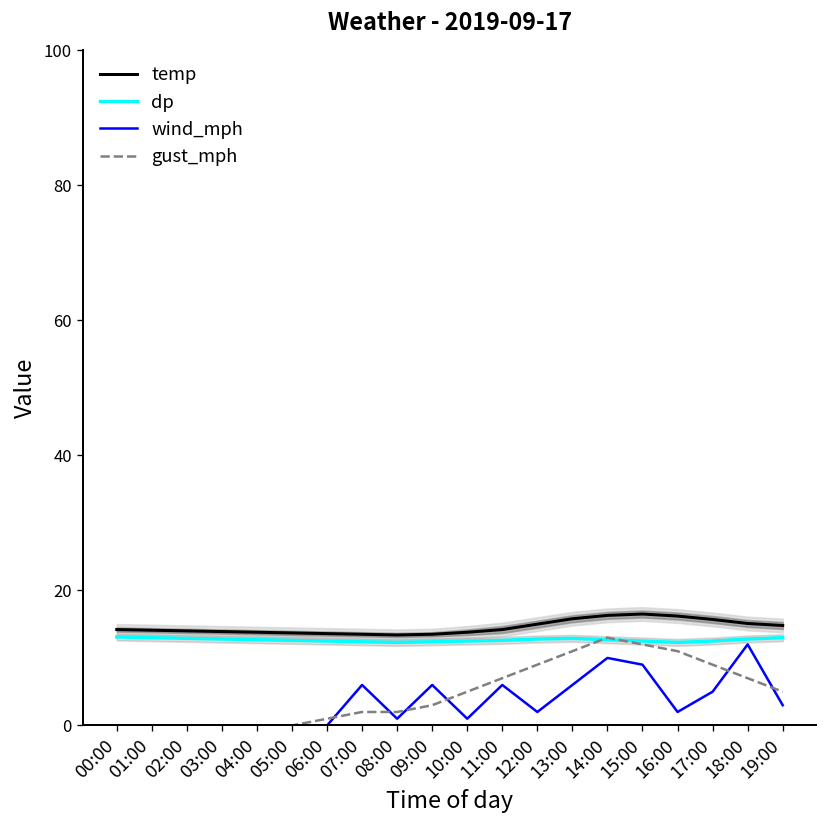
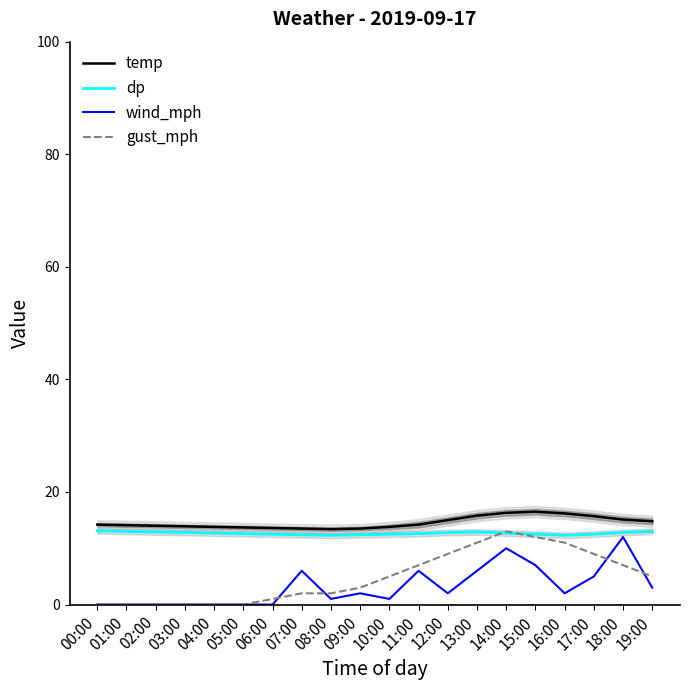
  {
    "temp": {
      "11:00": 14,
      "12:00": 15,
      "13:00": 16,
      "14:00": 16,
      "15:00": 17,
      "16:00": 16,
      "17:00": 16,
      "18:00": 15,
      "19:00": 15
    },
    "dp": {
      "00:00": 13,
      "01:00": 13,
      "02:00": 13,
      "03:00": 13,
      "04:00": 13,
      "05:00": 13,
      "06:00": 13,
      "07:00": 12,
      "08:00": 12,
      "09:00": 12,
      "10:00": 13,
      "11:00": 13,
      "12:00": 13,
      "13:00": 13,
      "15:00": 13,
      "16:00": 12,
      "17:00": 13,
      "18:00": 13,
      "19:00": 13
    },
    "wind_mph": {
      "06:00": 0,
      "07:00": 6,
      "08:00": 1,
-     "09:00": 6,
+     "09:00": 2,
      "10:00": 1,
      "11:00": 6,
      "12:00": 2,
      "13:00": 6,
      "14:00": 10,
-     "15:00": 9,
+     "15:00": 7,
      "16:00": 2,
      "17:00": 5,
      "18:00": 12,
      "19:00": 3
    }
  }
